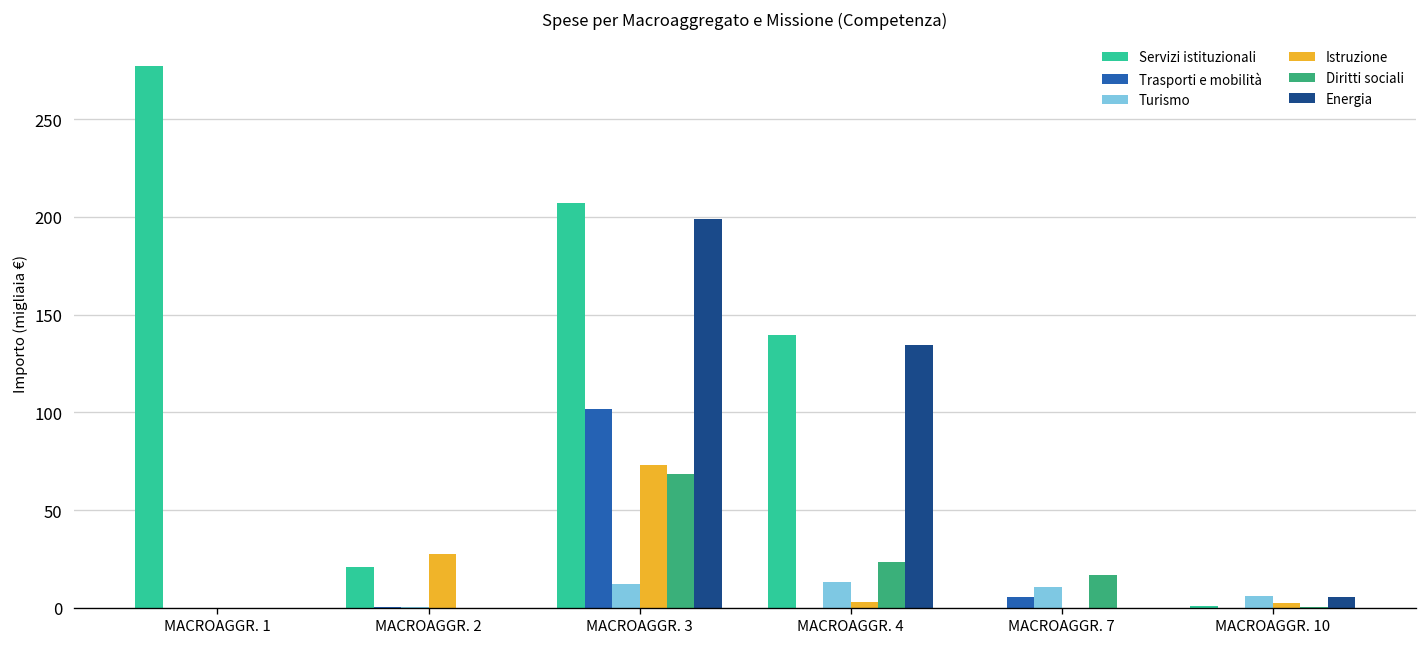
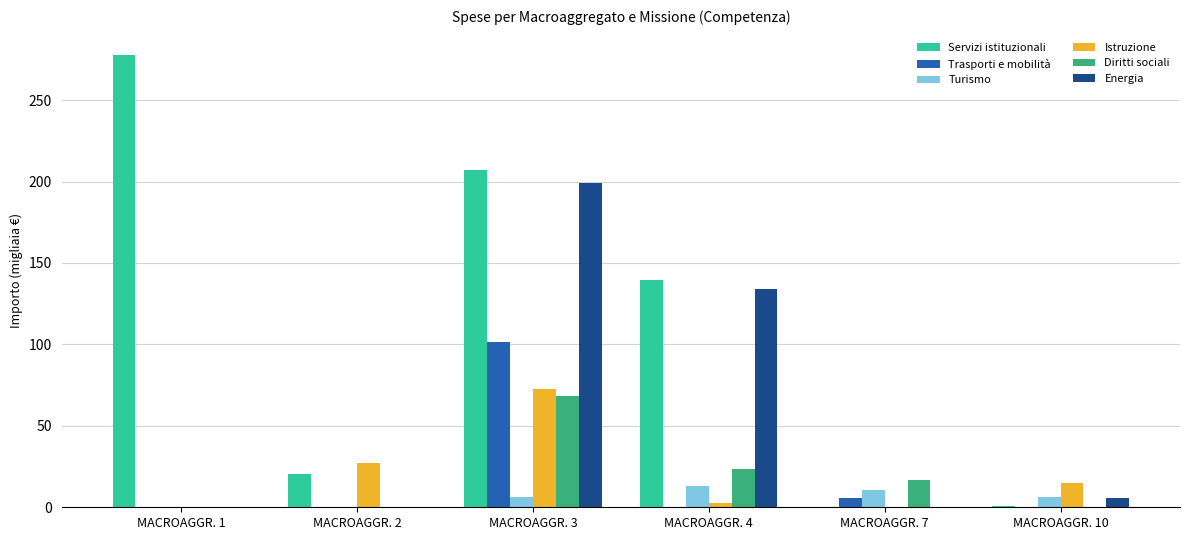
  {
    "Turismo": {
      "MACROAGGR. 1": 0,
-     "MACROAGGR. 3": 12,
+     "MACROAGGR. 3": 6,
      "MACROAGGR. 4": 13,
      "MACROAGGR. 7": 11,
      "MACROAGGR. 10": 6
    },
    "Istruzione": {
      "MACROAGGR. 1": 0,
      "MACROAGGR. 2": 27,
      "MACROAGGR. 3": 73,
      "MACROAGGR. 4": 3,
      "MACROAGGR. 7": 0,
-     "MACROAGGR. 10": 3
+     "MACROAGGR. 10": 15
    }
  }
